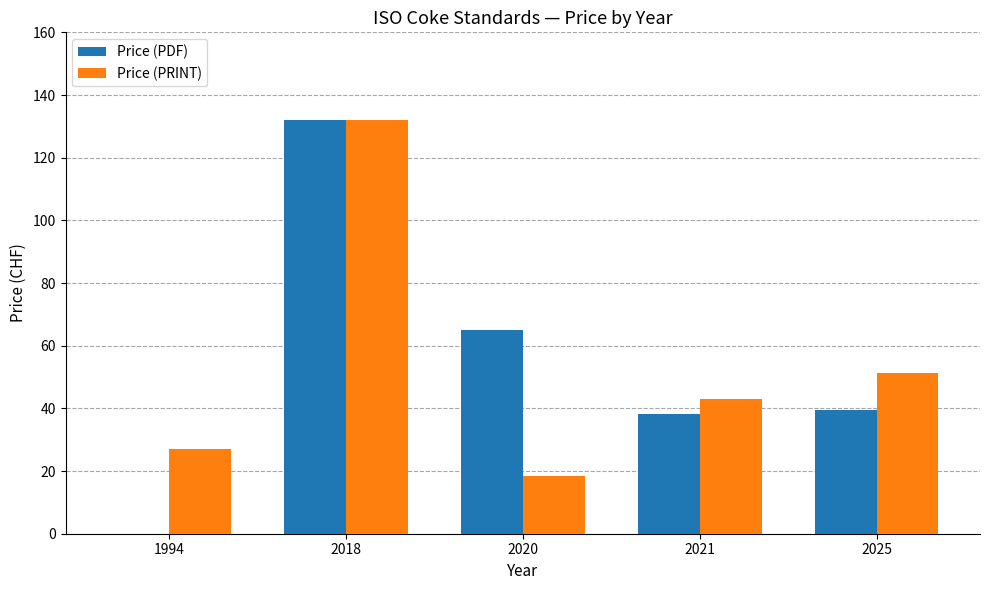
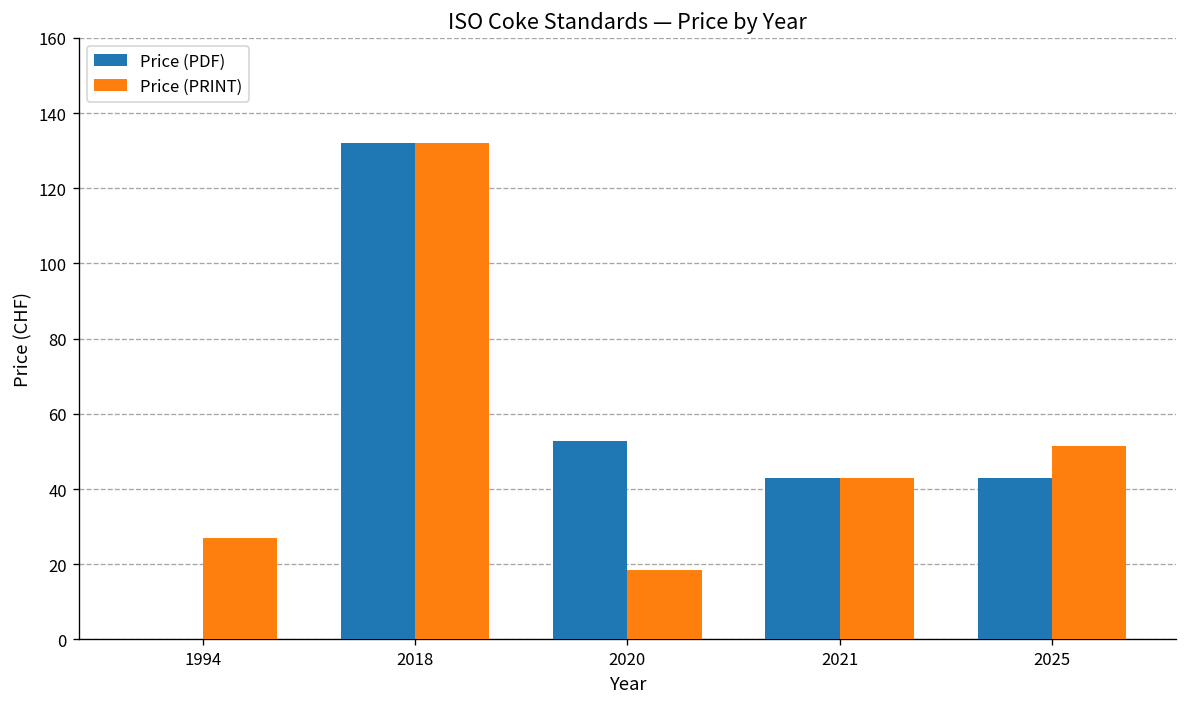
  {
    "Price (PDF)": {
      "1994": 0,
      "2018": 132,
-     "2020": 65,
-     "2021": 38,
-     "2025": 40
+     "2020": 53,
+     "2021": 43,
+     "2025": 43
    },
    "Price (PRINT)": {
      "1994": 27,
      "2018": 132,
      "2020": 19,
      "2021": 43,
      "2025": 51
    }
  }
